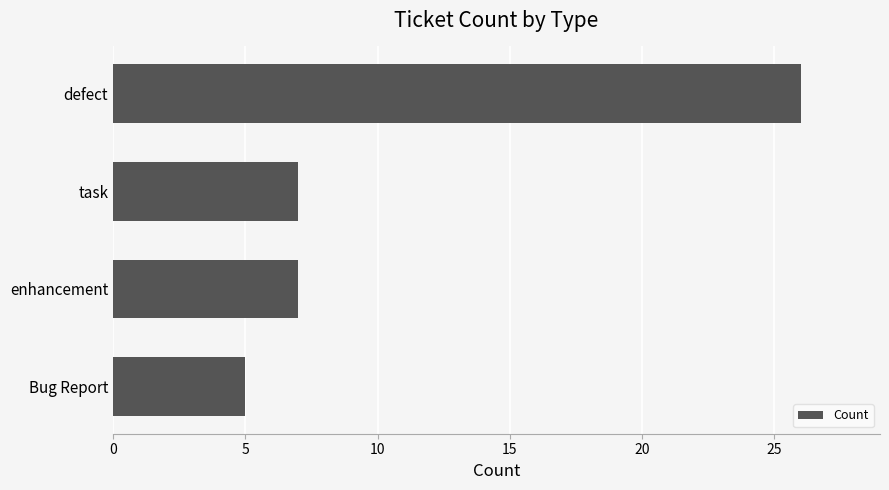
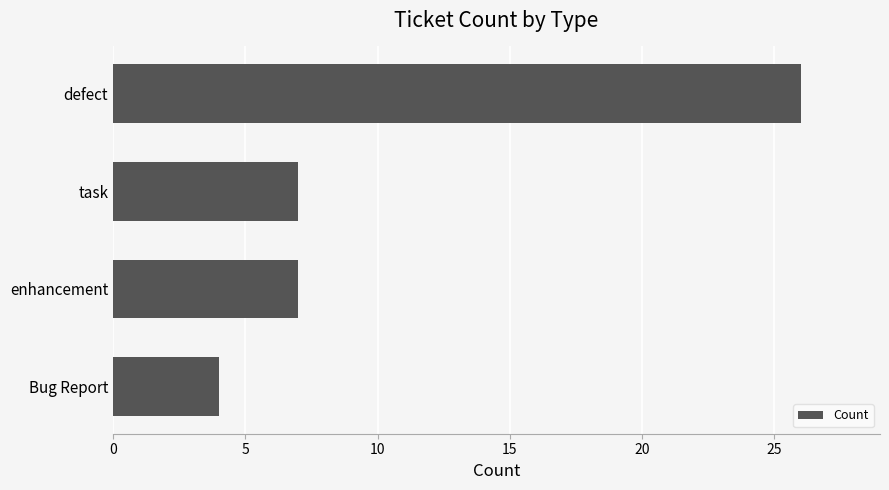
  {
    "defect": 26,
    "task": 7,
    "enhancement": 7,
-   "Bug Report": 5
+   "Bug Report": 4
  }
